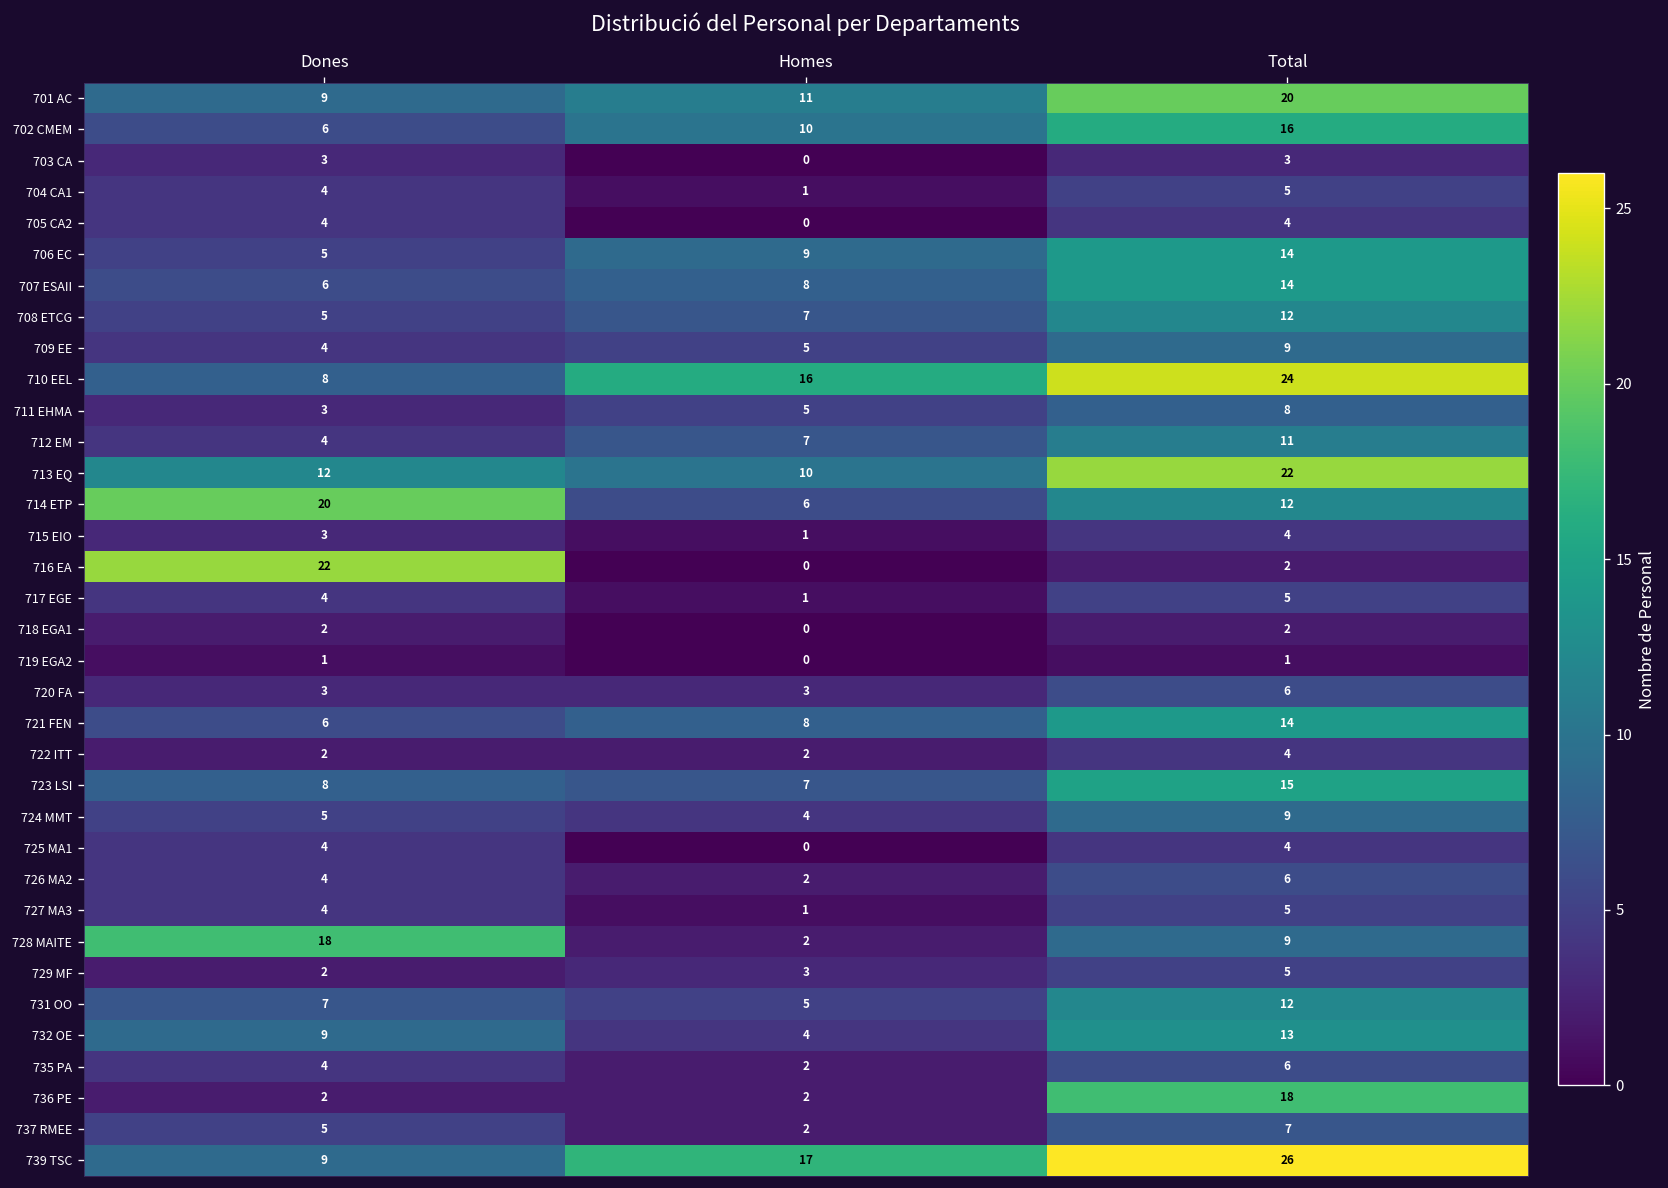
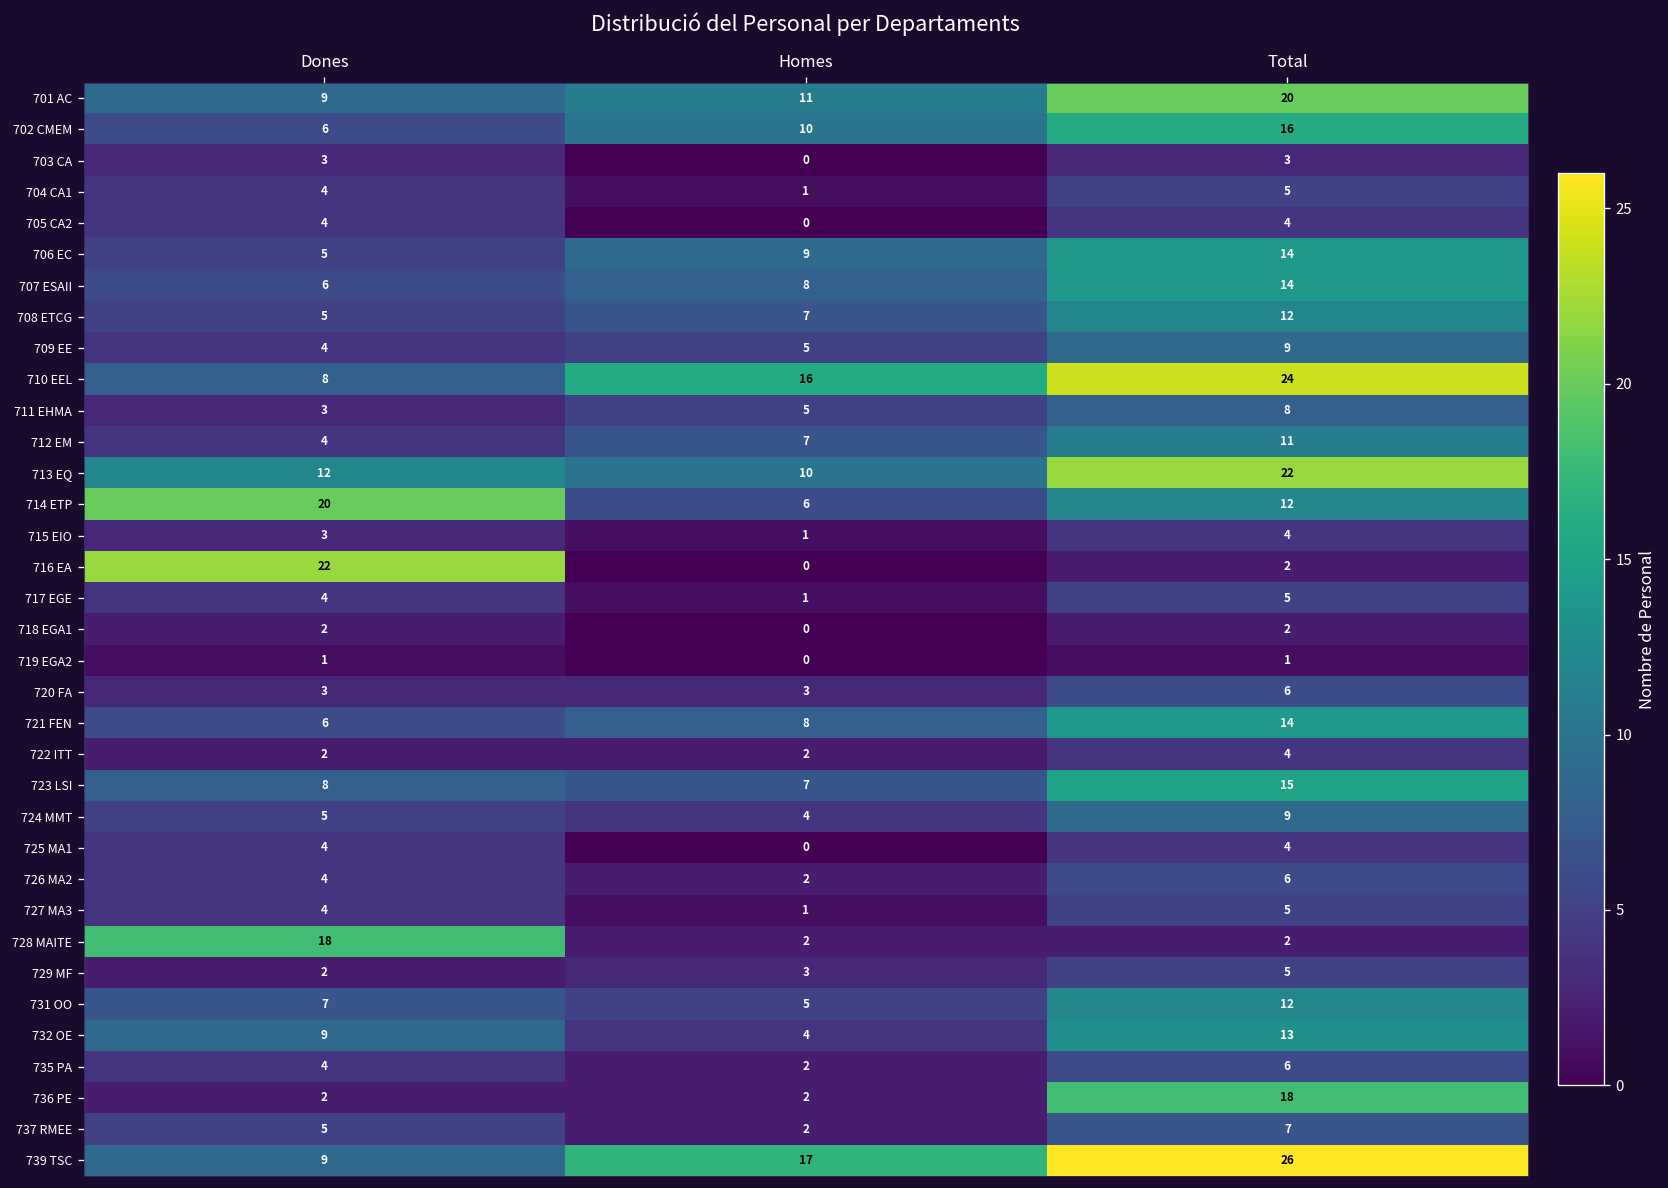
  {
    "701 AC": {
      "Dones": 9,
      "Homes": 11,
      "Total": 20
    },
    "702 CMEM": {
      "Dones": 6,
      "Homes": 10,
      "Total": 16
    },
    "703 CA": {
      "Dones": 3,
      "Homes": 0,
      "Total": 3
    },
    "704 CA1": {
      "Dones": 4,
      "Homes": 1,
      "Total": 5
    },
    "705 CA2": {
      "Dones": 4,
      "Homes": 0,
      "Total": 4
    },
    "706 EC": {
      "Dones": 5,
      "Homes": 9,
      "Total": 14
    },
    "707 ESAII": {
      "Dones": 6,
      "Homes": 8,
      "Total": 14
    },
    "708 ETCG": {
      "Dones": 5,
      "Homes": 7,
      "Total": 12
    },
    "709 EE": {
      "Dones": 4,
      "Homes": 5,
      "Total": 9
    },
    "710 EEL": {
      "Dones": 8,
      "Homes": 16,
      "Total": 24
    },
    "711 EHMA": {
      "Dones": 3,
      "Homes": 5,
      "Total": 8
    },
    "712 EM": {
      "Dones": 4,
      "Homes": 7,
      "Total": 11
    },
    "713 EQ": {
      "Dones": 12,
      "Homes": 10,
      "Total": 22
    },
    "714 ETP": {
      "Dones": 20,
      "Homes": 6,
      "Total": 12
    },
    "715 EIO": {
      "Dones": 3,
      "Homes": 1,
      "Total": 4
    },
    "716 EA": {
      "Dones": 22,
      "Homes": 0,
      "Total": 2
    },
    "717 EGE": {
      "Dones": 4,
      "Homes": 1,
      "Total": 5
    },
    "718 EGA1": {
      "Dones": 2,
      "Homes": 0,
      "Total": 2
    },
    "719 EGA2": {
      "Dones": 1,
      "Homes": 0,
      "Total": 1
    },
    "720 FA": {
      "Dones": 3,
      "Homes": 3,
      "Total": 6
    },
    "721 FEN": {
      "Dones": 6,
      "Homes": 8,
      "Total": 14
    },
    "722 ITT": {
      "Dones": 2,
      "Homes": 2,
      "Total": 4
    },
    "723 LSI": {
      "Dones": 8,
      "Homes": 7,
      "Total": 15
    },
    "724 MMT": {
      "Dones": 5,
      "Homes": 4,
      "Total": 9
    },
    "725 MA1": {
      "Dones": 4,
      "Homes": 0,
      "Total": 4
    },
    "726 MA2": {
      "Dones": 4,
      "Homes": 2,
      "Total": 6
    },
    "727 MA3": {
      "Dones": 4,
      "Homes": 1,
      "Total": 5
    },
    "728 MAITE": {
      "Dones": 18,
      "Homes": 2,
-     "Total": 9
+     "Total": 2
    },
    "729 MF": {
      "Dones": 2,
      "Homes": 3,
      "Total": 5
    },
    "731 OO": {
      "Dones": 7,
      "Homes": 5,
      "Total": 12
    },
    "732 OE": {
      "Dones": 9,
      "Homes": 4,
      "Total": 13
    },
    "735 PA": {
      "Dones": 4,
      "Homes": 2,
      "Total": 6
    },
    "736 PE": {
      "Dones": 2,
      "Homes": 2,
      "Total": 18
    },
    "737 RMEE": {
      "Dones": 5,
      "Homes": 2,
      "Total": 7
    },
    "739 TSC": {
      "Dones": 9,
      "Homes": 17,
      "Total": 26
    }
  }
